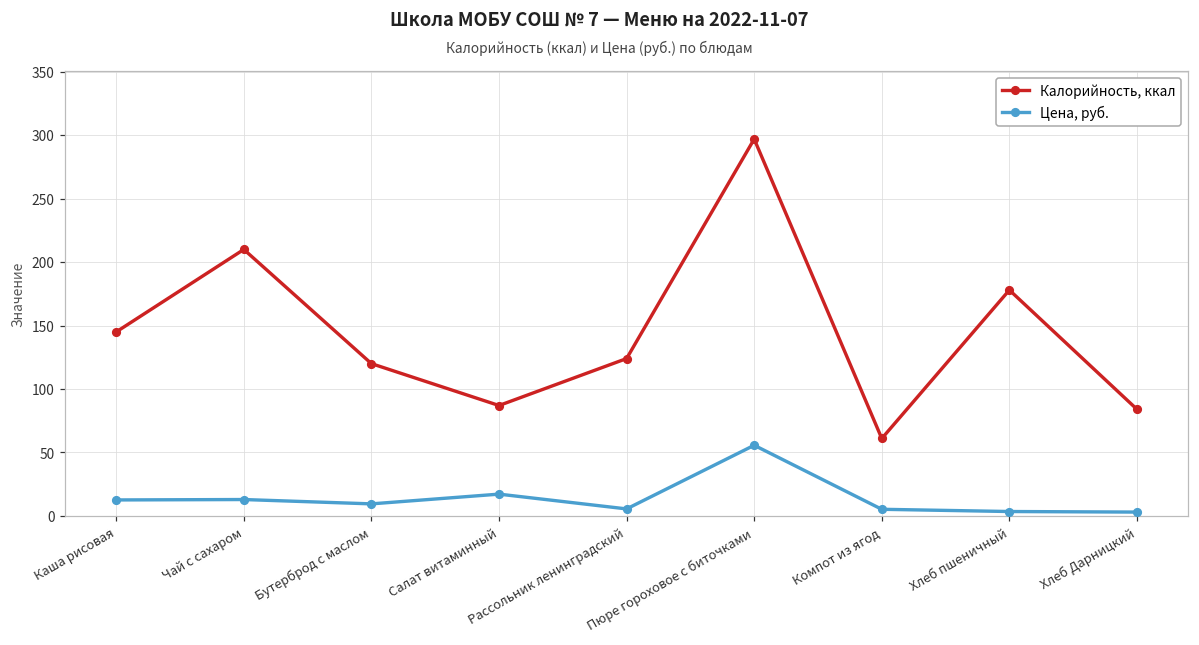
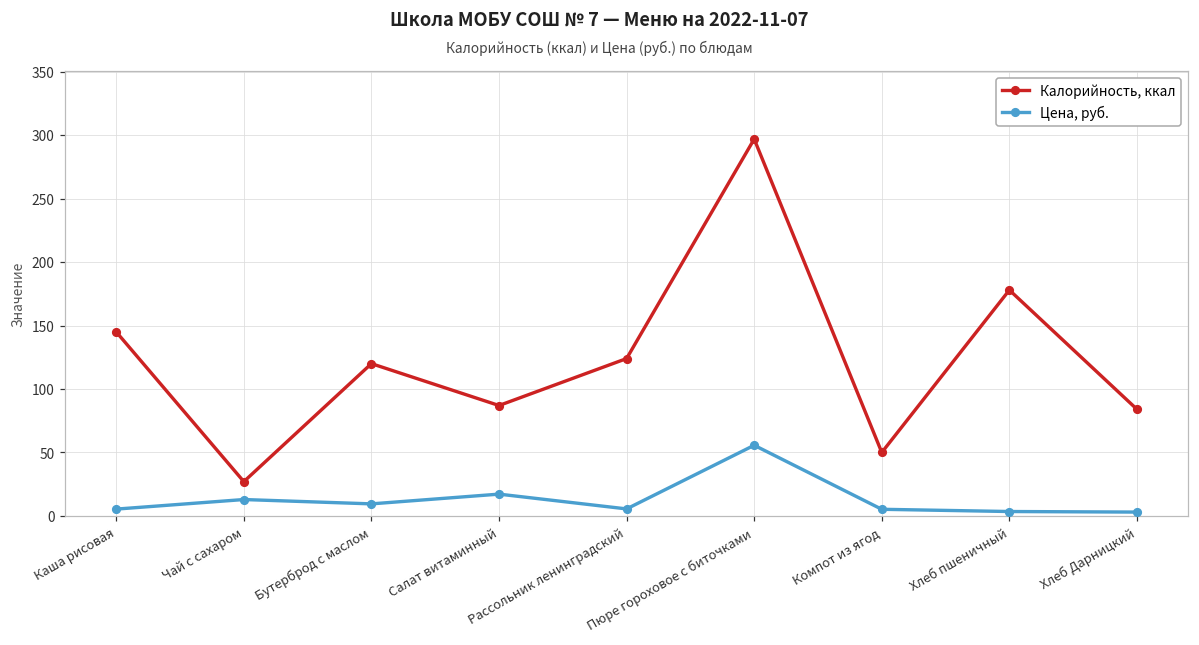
  {
    "Калорийность, ккал": {
      "Каша рисовая": 145,
-     "Чай с сахаром": 210,
+     "Чай с сахаром": 27,
      "Бутерброд с маслом": 120,
      "Салат витаминный": 87,
      "Рассольник ленинградский": 124,
      "Пюре гороховое с биточками": 297,
-     "Компот из ягод": 61,
+     "Компот из ягод": 50,
      "Хлеб пшеничный": 178,
      "Хлеб Дарницкий": 84
    },
    "Цена, руб.": {
-     "Каша рисовая": 13,
+     "Каша рисовая": 5,
      "Чай с сахаром": 13,
      "Бутерброд с маслом": 9,
      "Салат витаминный": 17,
      "Рассольник ленинградский": 6,
      "Пюре гороховое с биточками": 56,
      "Компот из ягод": 5,
      "Хлеб пшеничный": 3,
      "Хлеб Дарницкий": 3
    }
  }
